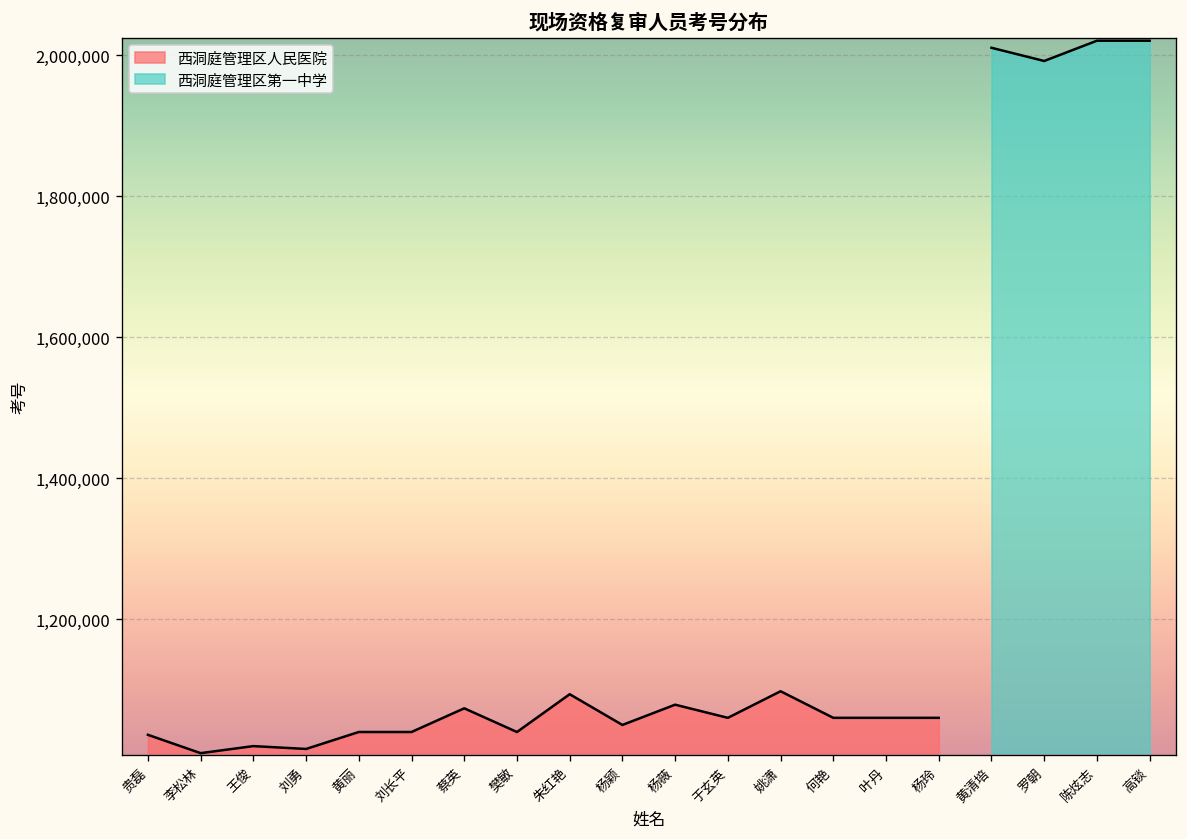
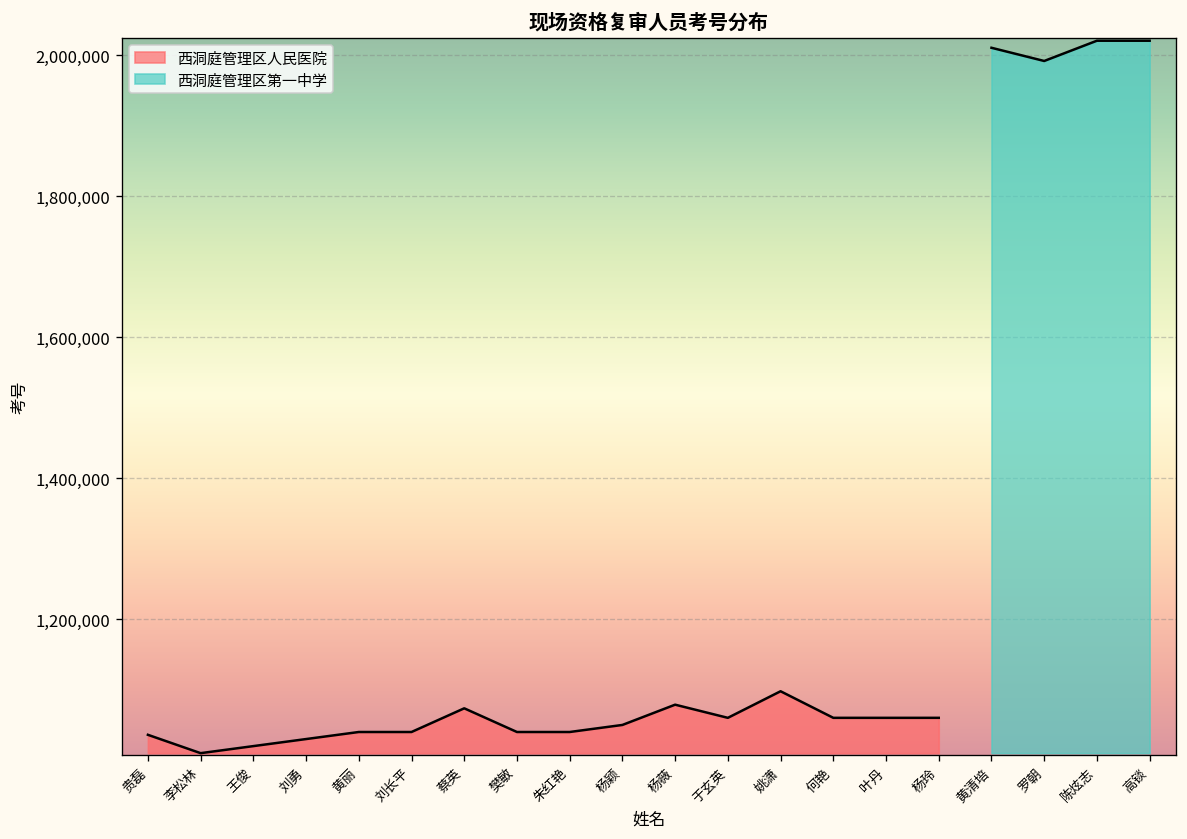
  {
    "西洞庭管理区人民医院": {
      "贵磊": "1,040,000",
      "李松林": "1,010,000",
      "王俊": "1,020,000",
-     "刘勇": "1,020,000",
+     "刘勇": "1,030,000",
      "黄丽": "1,040,000",
      "刘长平": "1,040,000",
      "蔡英": "1,070,000",
      "樊敏": "1,040,000",
-     "朱红艳": "1,090,000",
+     "朱红艳": "1,040,000",
      "杨颖": "1,050,000",
      "杨薇": "1,080,000",
      "于玄英": "1,060,000",
      "姚潇": "1,100,000",
      "何艳": "1,060,000",
      "叶丹": "1,060,000",
      "杨玲": "1,060,000"
    },
    "西洞庭管理区第一中学": {
      "黄清培": "2,010,000",
      "罗朝": "1,990,000",
      "陈炫志": "2,020,000",
      "高锬": "2,020,000"
    }
  }
